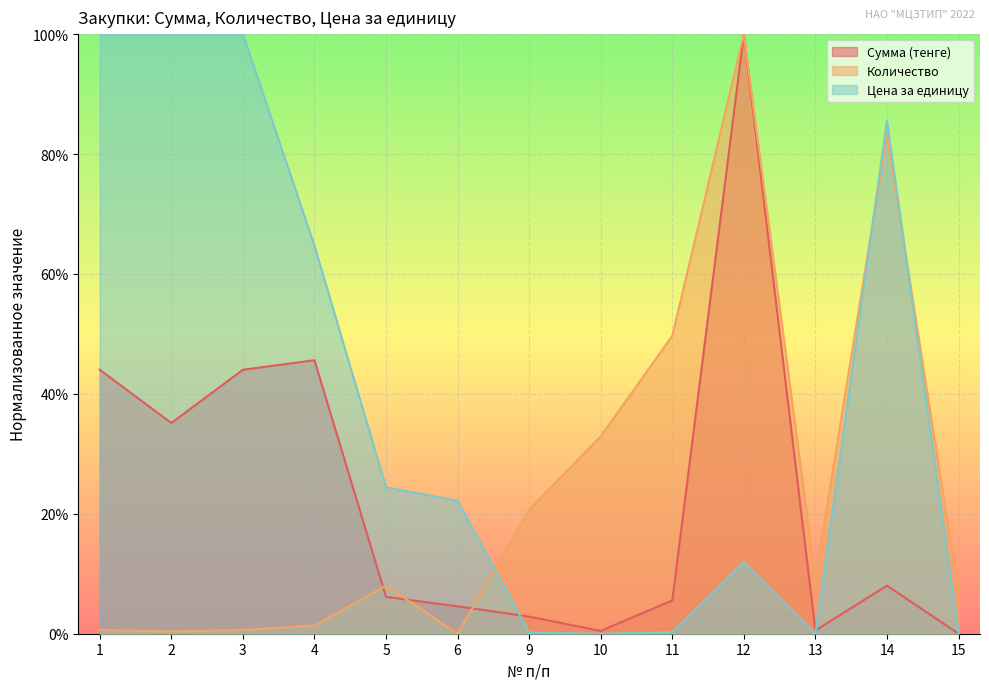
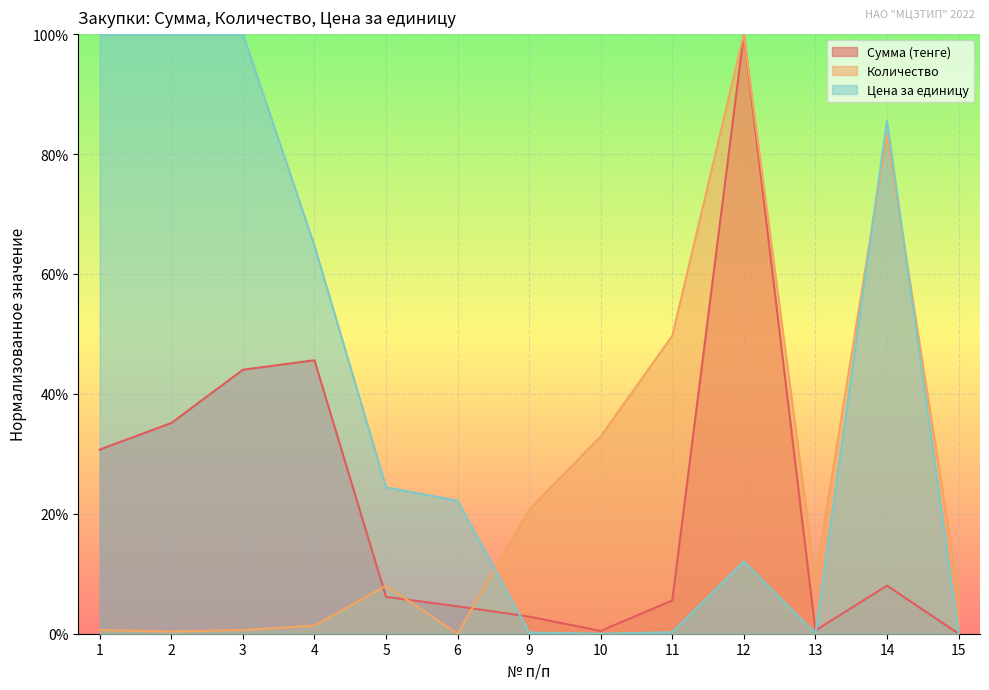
  {
    "Сумма (тенге)": {
-     "1": "44%",
+     "1": "31%",
      "2": "35%",
      "3": "44%",
      "4": "46%",
      "5": "6%",
      "6": "5%",
      "9": "3%",
      "10": "0%",
      "11": "6%",
      "13": "1%",
      "14": "8%"
    },
    "Количество": {
      "1": "1%",
      "2": "0%",
      "3": "1%",
      "4": "1%",
      "5": "8%",
      "6": "0%",
      "9": "21%",
      "10": "33%",
      "11": "50%",
      "13": "9%",
      "14": "83%",
      "15": "7%"
    },
    "Цена за единицу": {
      "1": "100%",
      "2": "100%",
      "3": "100%",
      "4": "65%",
      "5": "24%",
      "6": "22%",
      "9": "0%",
      "10": "0%",
      "11": "0%",
      "12": "12%",
      "13": "0%",
      "14": "86%"
    }
  }
